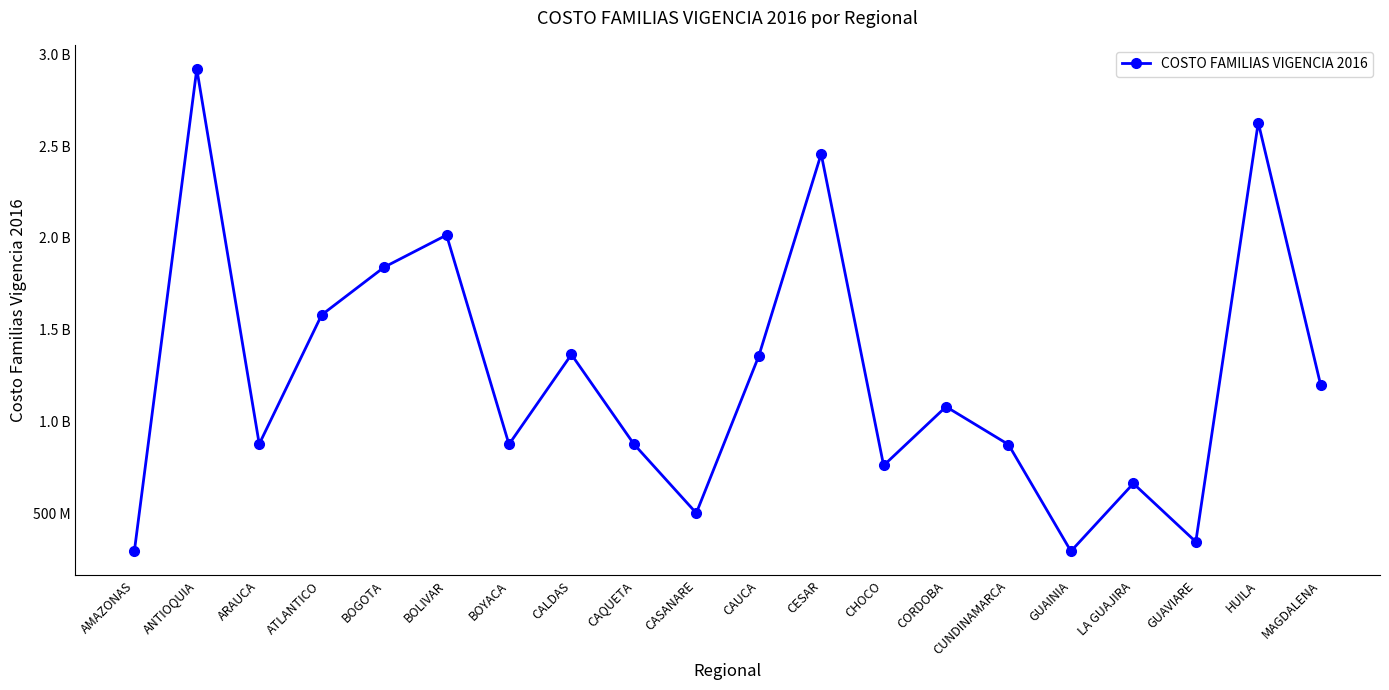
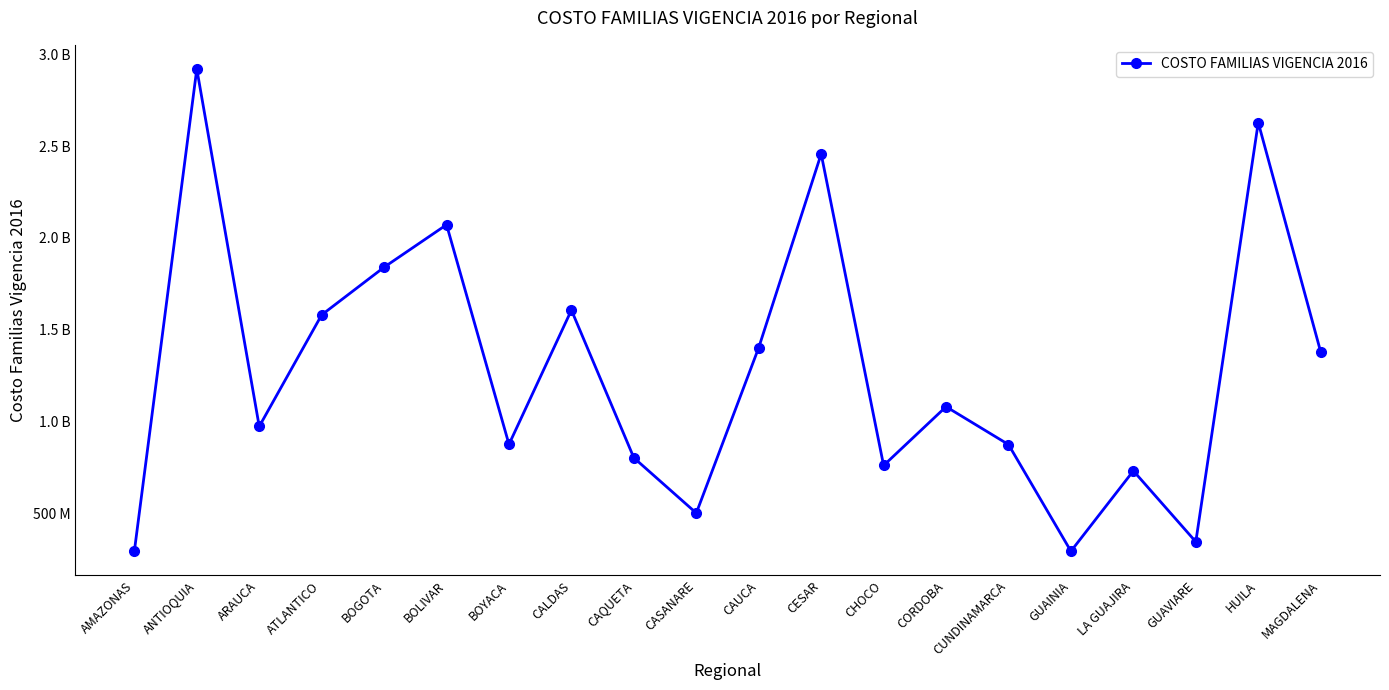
  {
    "AMAZONAS": 290000000,
    "ANTIOQUIA": 2920000000,
-   "ARAUCA": 880000000,
+   "ARAUCA": 970000000,
    "ATLANTICO": 1580000000,
    "BOGOTA": 1840000000,
-   "BOLIVAR": 2020000000,
+   "BOLIVAR": 2070000000,
    "BOYACA": 870000000,
-   "CALDAS": 1360000000,
-   "CAQUETA": 880000000,
+   "CALDAS": 1610000000,
+   "CAQUETA": 800000000,
    "CASANARE": 500000000,
-   "CAUCA": 1360000000,
+   "CAUCA": 1400000000,
    "CESAR": 2460000000,
    "CHOCO": 760000000,
    "CORDOBA": 1080000000,
    "CUNDINAMARCA": 870000000,
    "GUAINIA": 290000000,
-   "LA GUAJIRA": 660000000,
+   "LA GUAJIRA": 730000000,
    "GUAVIARE": 340000000,
    "HUILA": 2630000000,
-   "MAGDALENA": 1200000000
+   "MAGDALENA": 1380000000
  }
